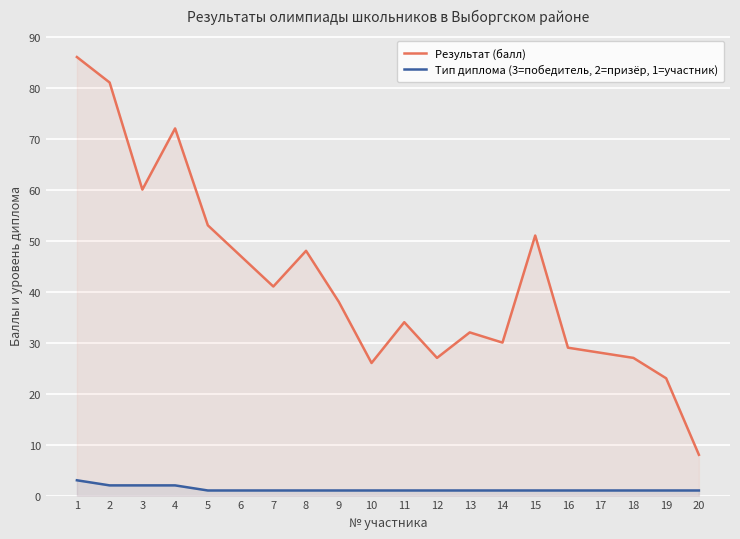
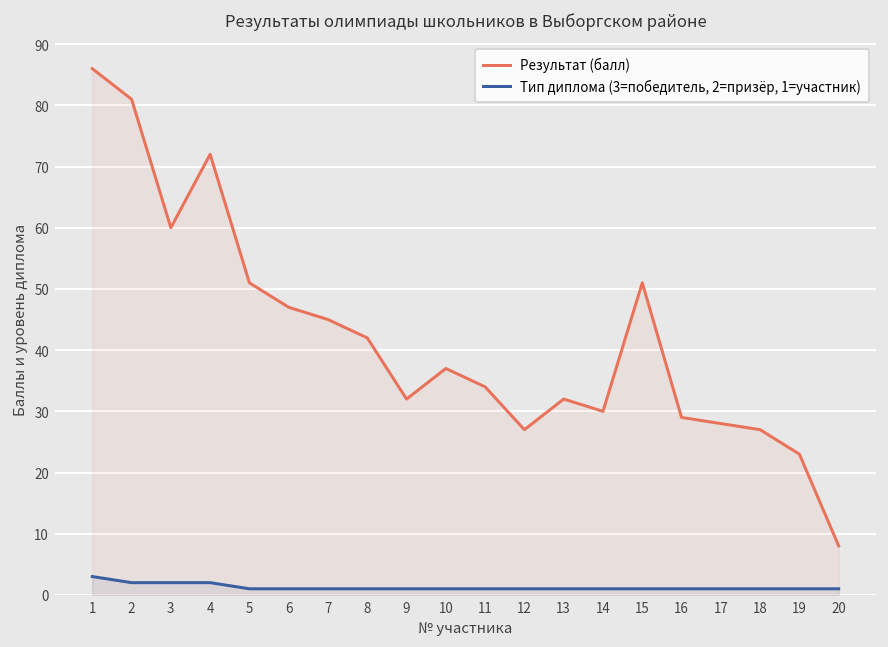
  {
    "Результат (балл)": {
      "1": 86,
      "2": 81,
      "3": 60,
      "4": 72,
-     "5": 53,
+     "5": 51,
      "6": 47,
-     "7": 41,
-     "8": 48,
-     "9": 38,
-     "10": 26,
+     "7": 45,
+     "8": 42,
+     "9": 32,
+     "10": 37,
      "11": 34,
      "12": 27,
      "13": 32,
      "14": 30,
      "15": 51,
      "16": 29,
      "17": 28,
      "18": 27,
      "19": 23,
      "20": 8
    },
    "Тип диплома (3=победитель, 2=призёр, 1=участник)": {
      "1": 3,
      "2": 2,
      "3": 2,
      "4": 2,
      "5": 1,
      "6": 1,
      "7": 1,
      "8": 1,
      "9": 1,
      "10": 1,
      "11": 1,
      "12": 1,
      "13": 1,
      "14": 1,
      "15": 1,
      "16": 1,
      "17": 1,
      "18": 1,
      "19": 1,
      "20": 1
    }
  }
